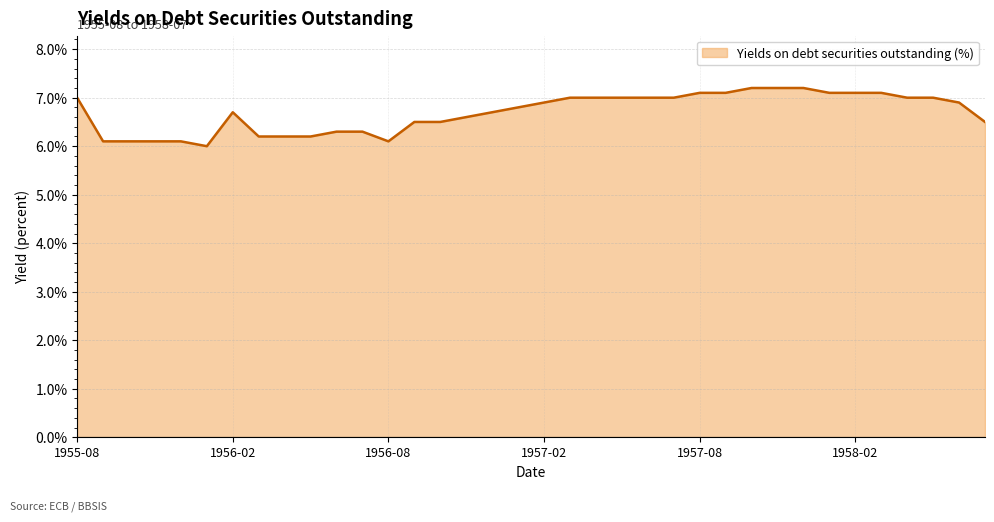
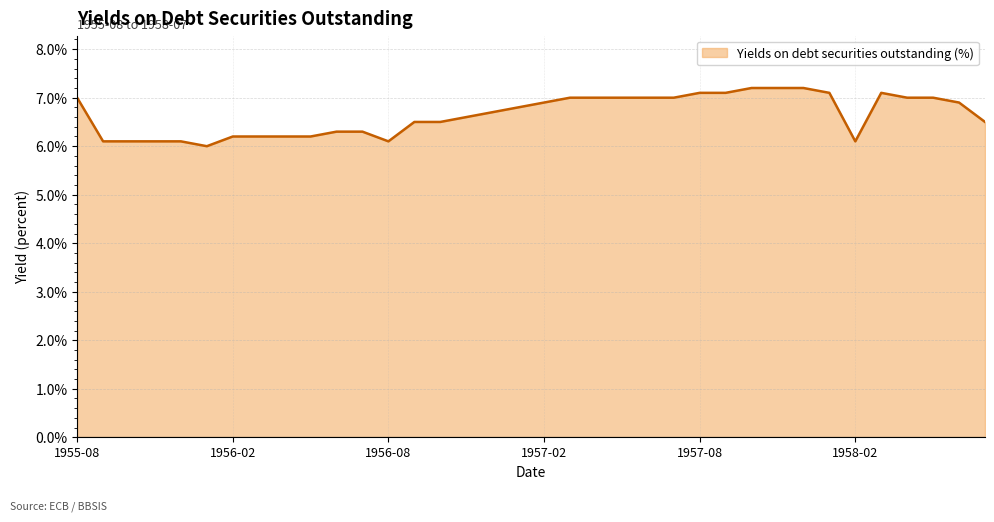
  {
    "1955-08": "7.0%",
-   "1956-02": "6.7%",
+   "1956-02": "6.2%",
    "1956-08": "6.1%",
    "1957-02": "6.9%",
    "1957-08": "7.1%",
-   "1958-02": "7.1%"
+   "1958-02": "6.1%"
  }
